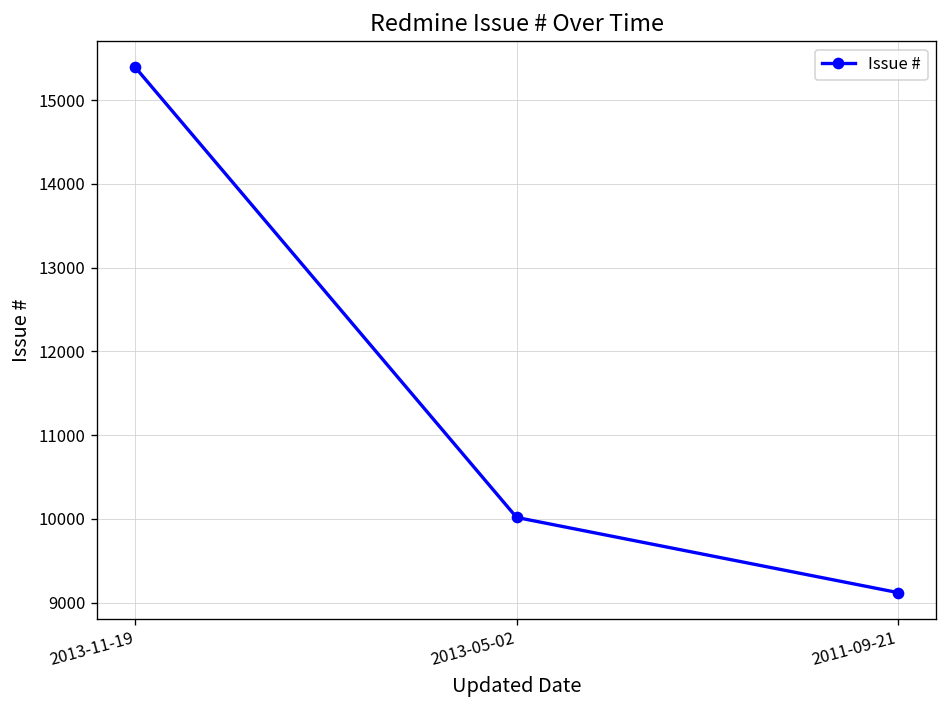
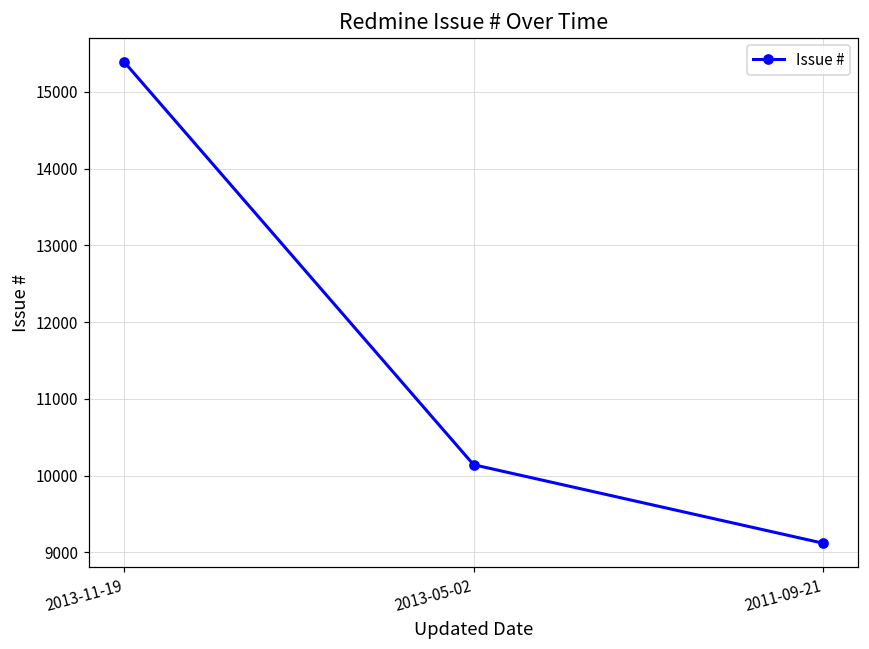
  {
    "2013-11-19": 15400,
-   "2013-05-02": 10000,
+   "2013-05-02": 10100,
    "2011-09-21": 9100
  }
